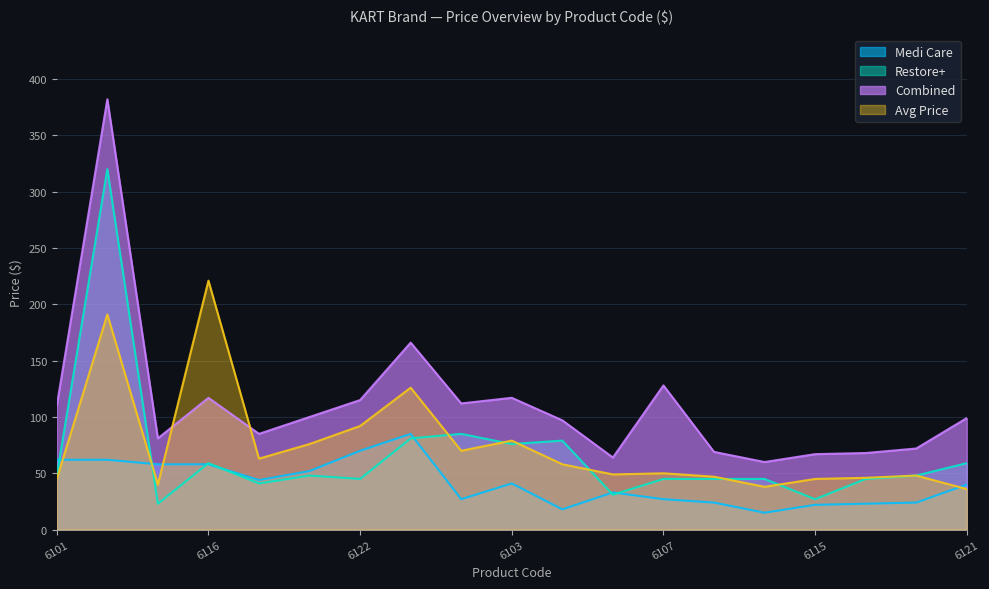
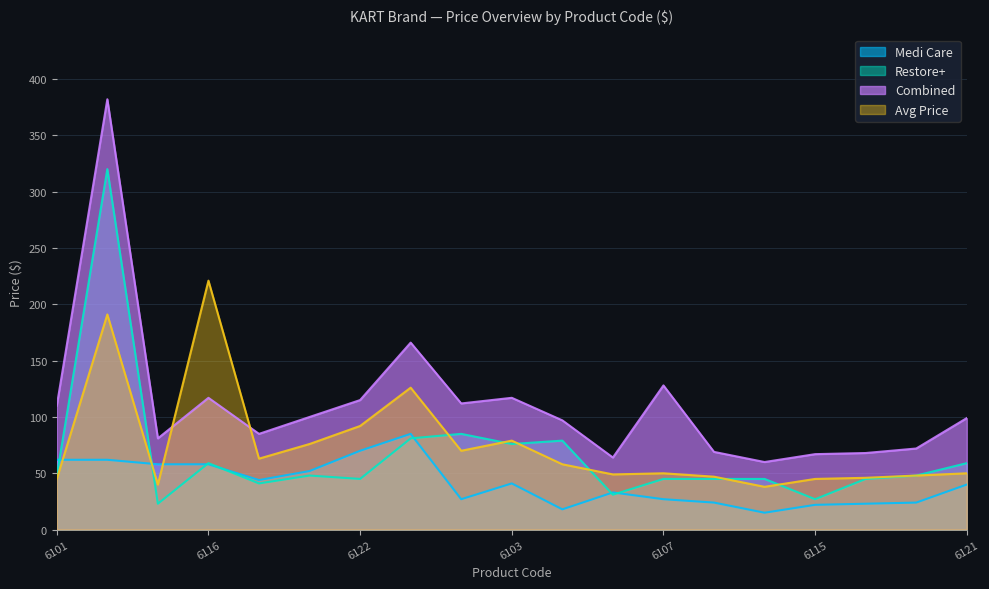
  {
    "Medi Care": {
      "6101": 62,
      "6122": 70,
      "6103": 41,
      "6107": 27,
      "6115": 22,
      "6121": 40
    },
    "Restore+": {
      "6101": 48,
      "6122": 45,
      "6103": 76,
      "6107": 45,
      "6115": 27,
      "6121": 59
    },
    "Combined": {
      "6101": 110,
      "6116": 117,
      "6122": 115,
      "6103": 117,
      "6107": 128,
      "6115": 67,
      "6121": 99
    },
    "Avg Price": {
      "6101": 45,
      "6116": 221,
      "6122": 92,
      "6103": 79,
      "6107": 50,
      "6115": 45,
-     "6121": 36
+     "6121": 50
    }
  }
